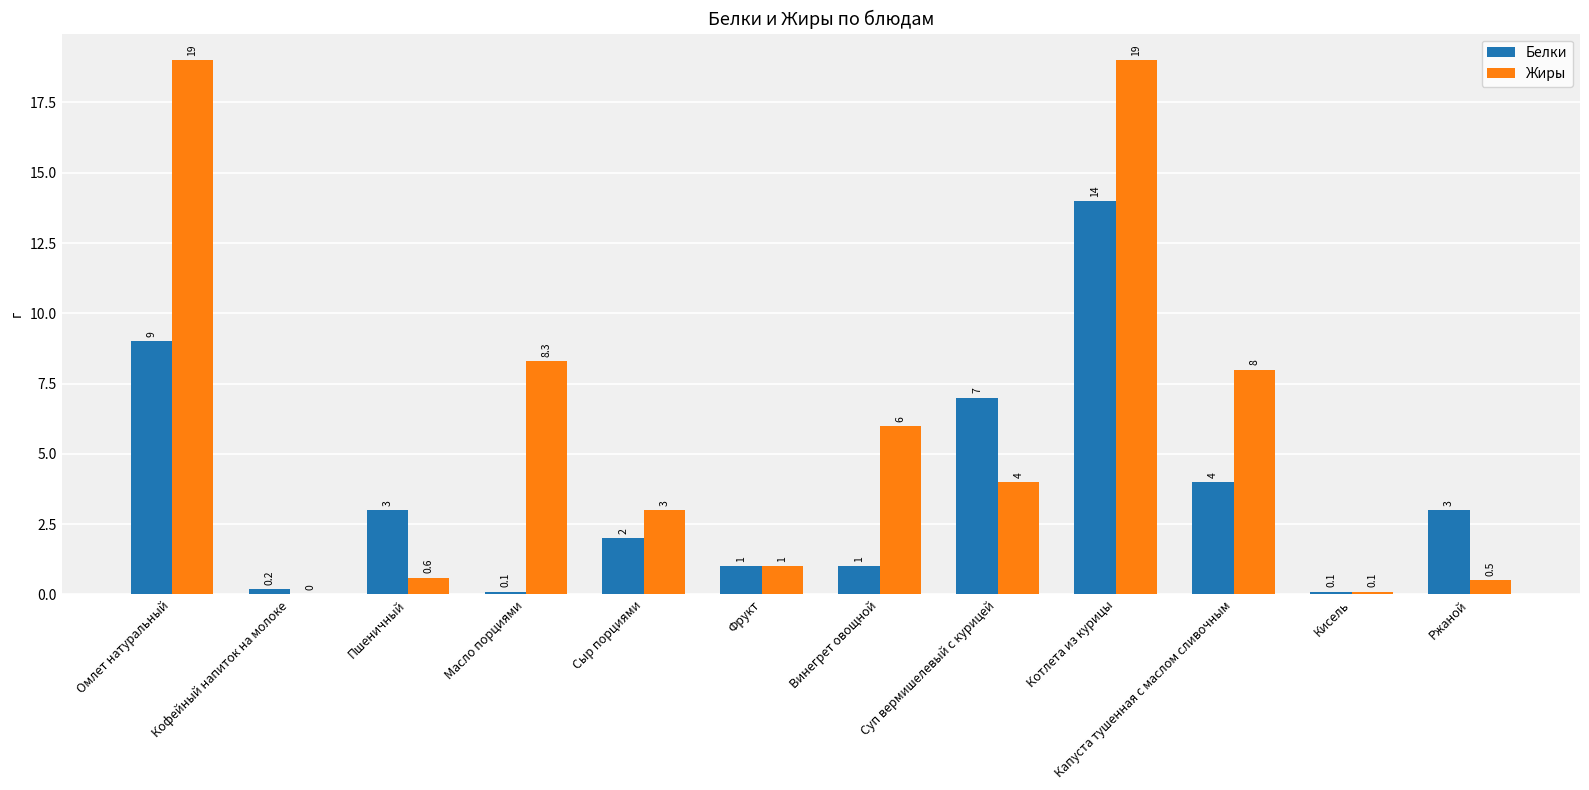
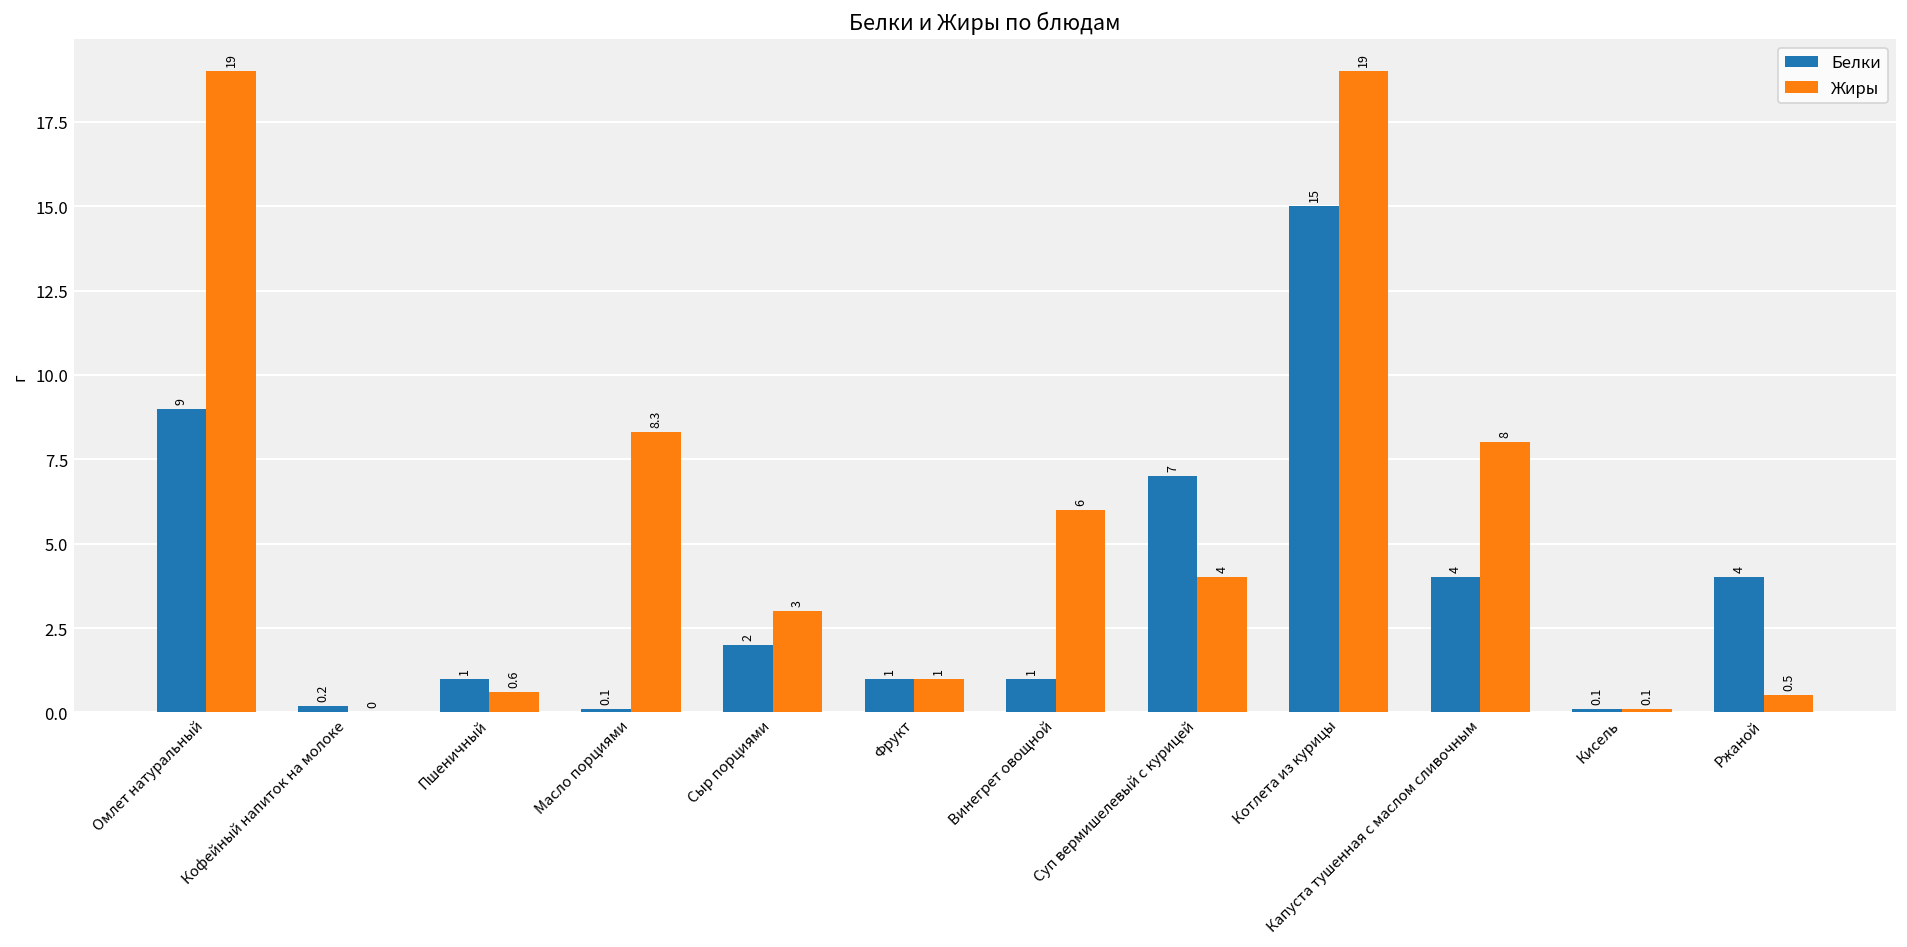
  {
    "Белки": {
      "Омлет натуральный": 9,
      "Кофейный напиток на молоке": 0.2,
-     "Пшеничный": 3,
+     "Пшеничный": 1,
      "Масло порциями": 0.1,
      "Сыр порциями": 2,
      "Фрукт": 1,
      "Винегрет овощной": 1,
      "Суп вермишелевый с курицей": 7,
-     "Котлета из курицы": 14,
+     "Котлета из курицы": 15,
      "Капуста тушенная с маслом сливочным": 4,
      "Кисель": 0.1,
-     "Ржаной": 3
+     "Ржаной": 4
    },
    "Жиры": {
      "Омлет натуральный": 19,
      "Кофейный напиток на молоке": 0,
      "Пшеничный": 0.6,
      "Масло порциями": 8.3,
      "Сыр порциями": 3,
      "Фрукт": 1,
      "Винегрет овощной": 6,
      "Суп вермишелевый с курицей": 4,
      "Котлета из курицы": 19,
      "Капуста тушенная с маслом сливочным": 8,
      "Кисель": 0.1,
      "Ржаной": 0.5
    }
  }
